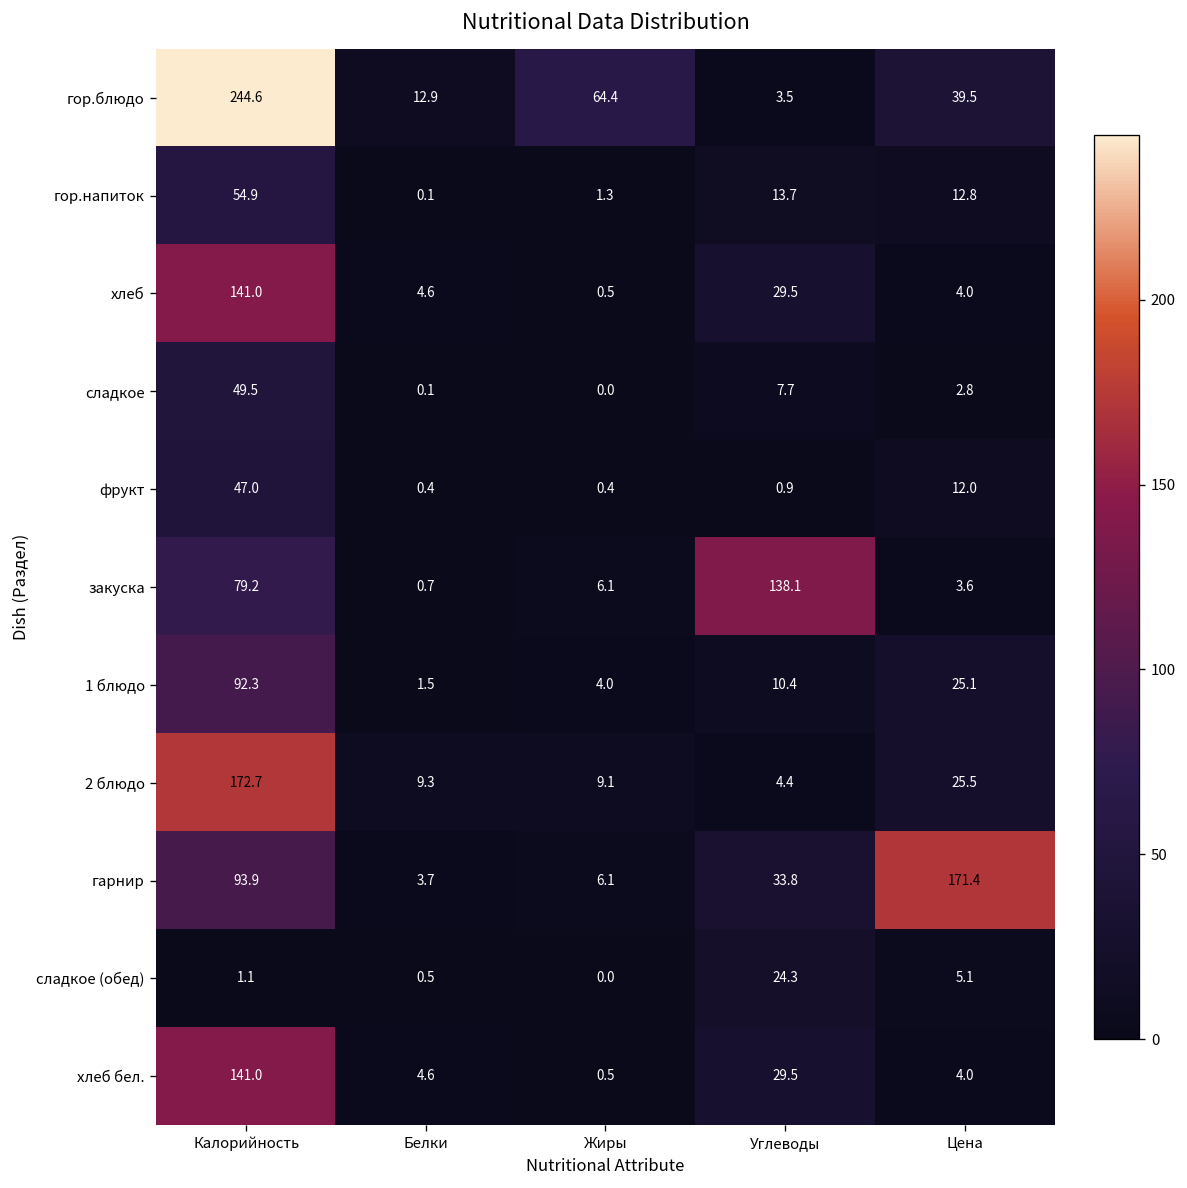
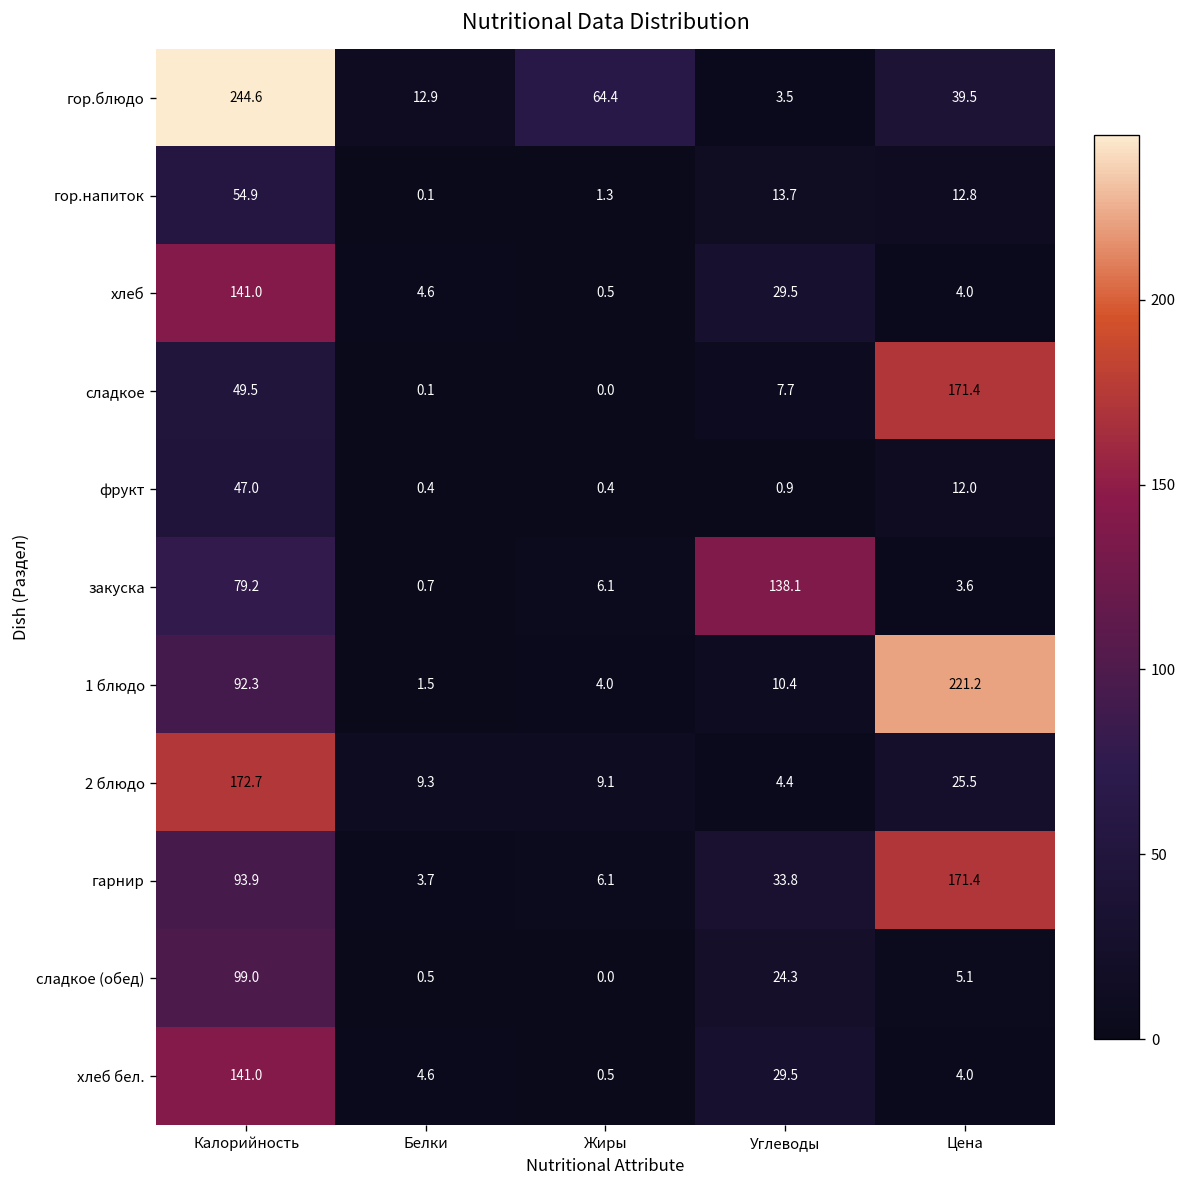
  {
    "гор.блюдо": {
      "Калорийность": 244.6,
      "Белки": 12.9,
      "Жиры": 64.4,
      "Углеводы": 3.5,
      "Цена": 39.5
    },
    "гор.напиток": {
      "Калорийность": 54.9,
      "Белки": 0.1,
      "Жиры": 1.3,
      "Углеводы": 13.7,
      "Цена": 12.8
    },
    "хлеб": {
      "Калорийность": 141.0,
      "Белки": 4.6,
      "Жиры": 0.5,
      "Углеводы": 29.5,
      "Цена": 4.0
    },
    "сладкое": {
      "Калорийность": 49.5,
      "Белки": 0.1,
      "Жиры": 0.0,
      "Углеводы": 7.7,
-     "Цена": 2.8
+     "Цена": 171.4
    },
    "фрукт": {
      "Калорийность": 47.0,
      "Белки": 0.4,
      "Жиры": 0.4,
      "Углеводы": 0.9,
      "Цена": 12.0
    },
    "закуска": {
      "Калорийность": 79.2,
      "Белки": 0.7,
      "Жиры": 6.1,
      "Углеводы": 138.1,
      "Цена": 3.6
    },
    "1 блюдо": {
      "Калорийность": 92.3,
      "Белки": 1.5,
      "Жиры": 4.0,
      "Углеводы": 10.4,
-     "Цена": 25.1
+     "Цена": 221.2
    },
    "2 блюдо": {
      "Калорийность": 172.7,
      "Белки": 9.3,
      "Жиры": 9.1,
      "Углеводы": 4.4,
      "Цена": 25.5
    },
    "гарнир": {
      "Калорийность": 93.9,
      "Белки": 3.7,
      "Жиры": 6.1,
      "Углеводы": 33.8,
      "Цена": 171.4
    },
    "сладкое (обед)": {
-     "Калорийность": 1.1,
+     "Калорийность": 99.0,
      "Белки": 0.5,
      "Жиры": 0.0,
      "Углеводы": 24.3,
      "Цена": 5.1
    },
    "хлеб бел.": {
      "Калорийность": 141.0,
      "Белки": 4.6,
      "Жиры": 0.5,
      "Углеводы": 29.5,
      "Цена": 4.0
    }
  }
